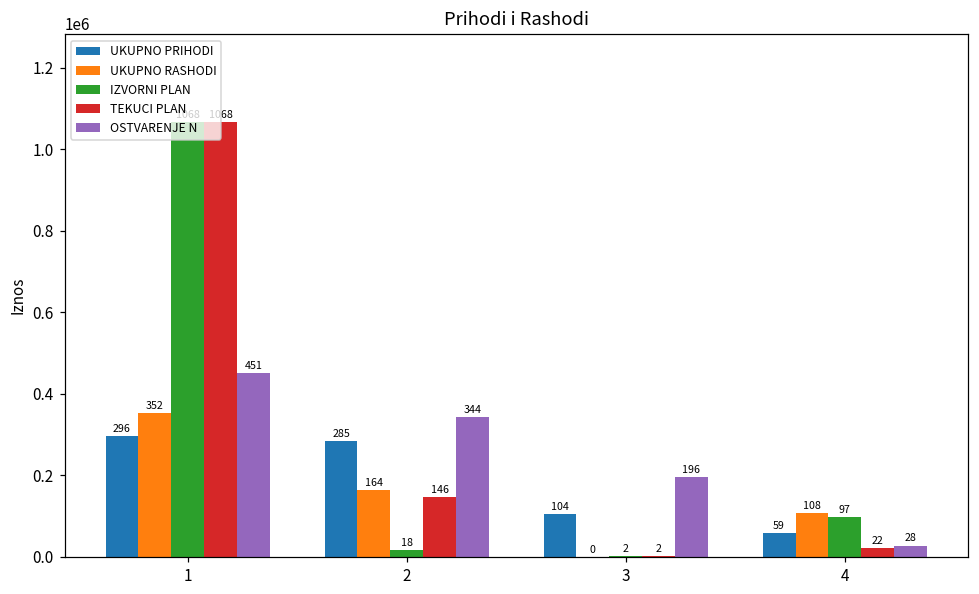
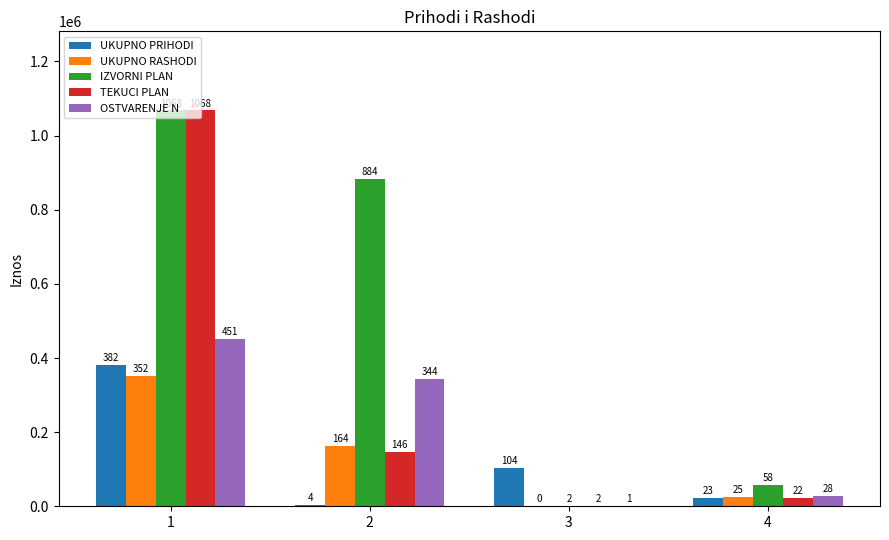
  {
    "UKUPNO PRIHODI": {
-     "1": 296,
-     "2": 285,
-     "4": 59
+     "1": 382,
+     "2": 4,
+     "4": 23
    },
    "UKUPNO RASHODI": {
-     "4": 108
+     "4": 25
    },
    "IZVORNI PLAN": {
-     "2": 18,
-     "4": 97
+     "2": 884,
+     "4": 58
    },
    "OSTVARENJE N": {
-     "3": 196
+     "3": 1
    }
  }
